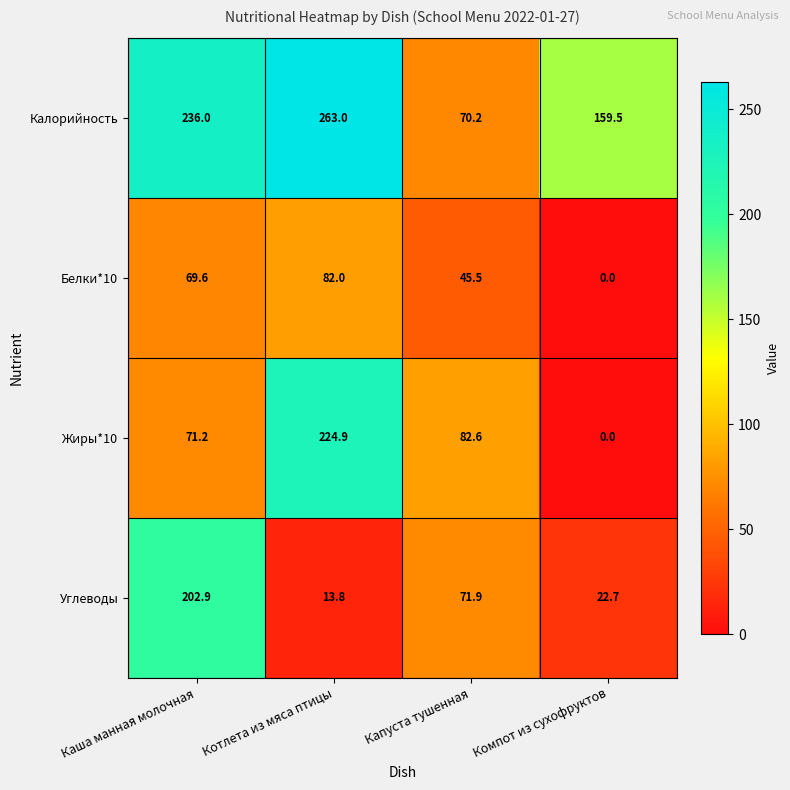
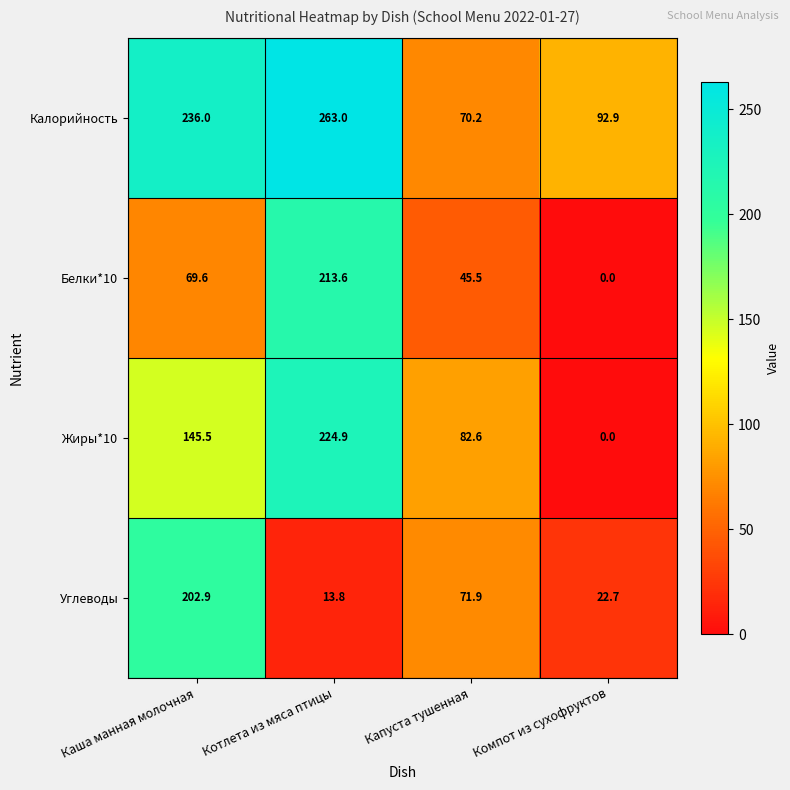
  {
    "Калорийность": {
      "Каша манная молочная": 236.0,
      "Котлета из мяса птицы": 263.0,
      "Капуста тушенная": 70.2,
-     "Компот из сухофруктов": 159.5
+     "Компот из сухофруктов": 92.9
    },
    "Белки*10": {
      "Каша манная молочная": 69.6,
-     "Котлета из мяса птицы": 82.0,
+     "Котлета из мяса птицы": 213.6,
      "Капуста тушенная": 45.5,
      "Компот из сухофруктов": 0.0
    },
    "Жиры*10": {
-     "Каша манная молочная": 71.2,
+     "Каша манная молочная": 145.5,
      "Котлета из мяса птицы": 224.9,
      "Капуста тушенная": 82.6,
      "Компот из сухофруктов": 0.0
    },
    "Углеводы": {
      "Каша манная молочная": 202.9,
      "Котлета из мяса птицы": 13.8,
      "Капуста тушенная": 71.9,
      "Компот из сухофруктов": 22.7
    }
  }
